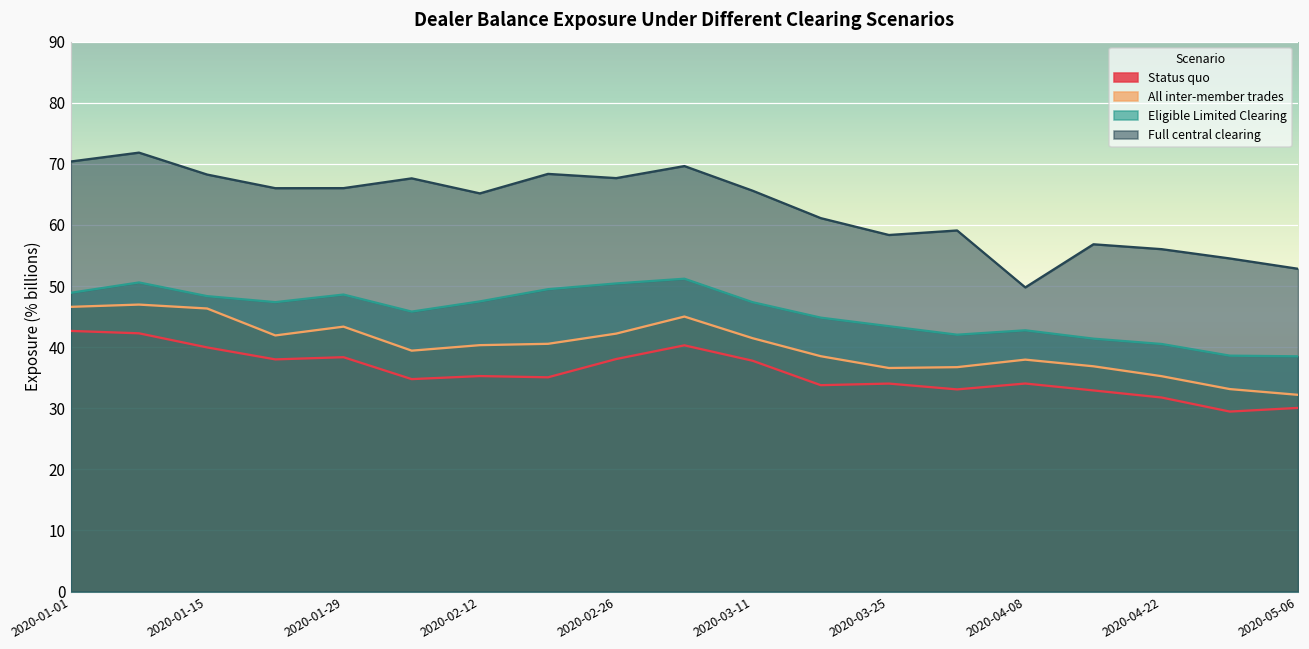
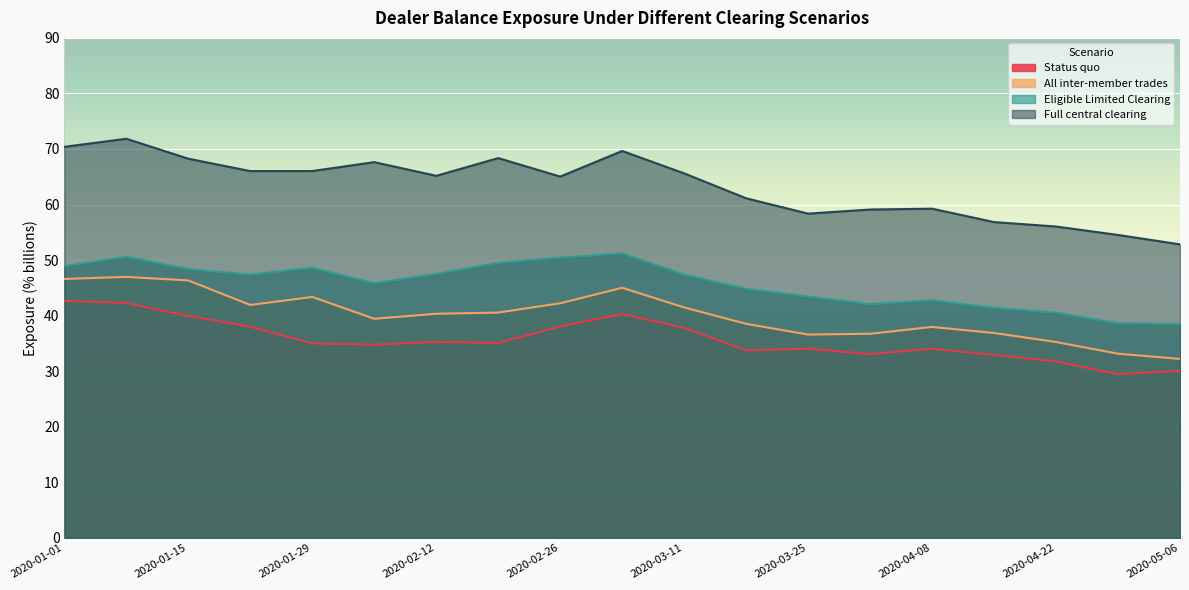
  {
    "Status quo": {
      "2020-01-01": 43,
      "2020-01-15": 40,
-     "2020-01-29": 38,
+     "2020-01-29": 35,
      "2020-02-12": 35,
      "2020-02-26": 38,
      "2020-03-11": 38,
      "2020-03-25": 34,
      "2020-04-08": 34,
      "2020-04-22": 32,
      "2020-05-06": 30
    },
    "All inter-member trades": {
      "2020-01-01": 47,
      "2020-01-15": 46,
      "2020-01-29": 43,
      "2020-02-12": 40,
      "2020-02-26": 42,
      "2020-03-11": 41,
      "2020-03-25": 37,
      "2020-04-08": 38,
      "2020-04-22": 35,
      "2020-05-06": 32
    },
    "Eligible Limited Clearing": {
      "2020-01-01": 49,
      "2020-01-15": 48,
      "2020-01-29": 49,
      "2020-02-12": 47,
      "2020-02-26": 50,
      "2020-03-11": 47,
      "2020-03-25": 43,
      "2020-04-08": 43,
      "2020-04-22": 41,
      "2020-05-06": 39
    },
    "Full central clearing": {
      "2020-01-01": 70,
      "2020-01-15": 68,
      "2020-01-29": 66,
      "2020-02-12": 65,
-     "2020-02-26": 68,
+     "2020-02-26": 65,
      "2020-03-11": 66,
      "2020-03-25": 58,
-     "2020-04-08": 50,
+     "2020-04-08": 59,
      "2020-04-22": 56,
      "2020-05-06": 53
    }
  }
